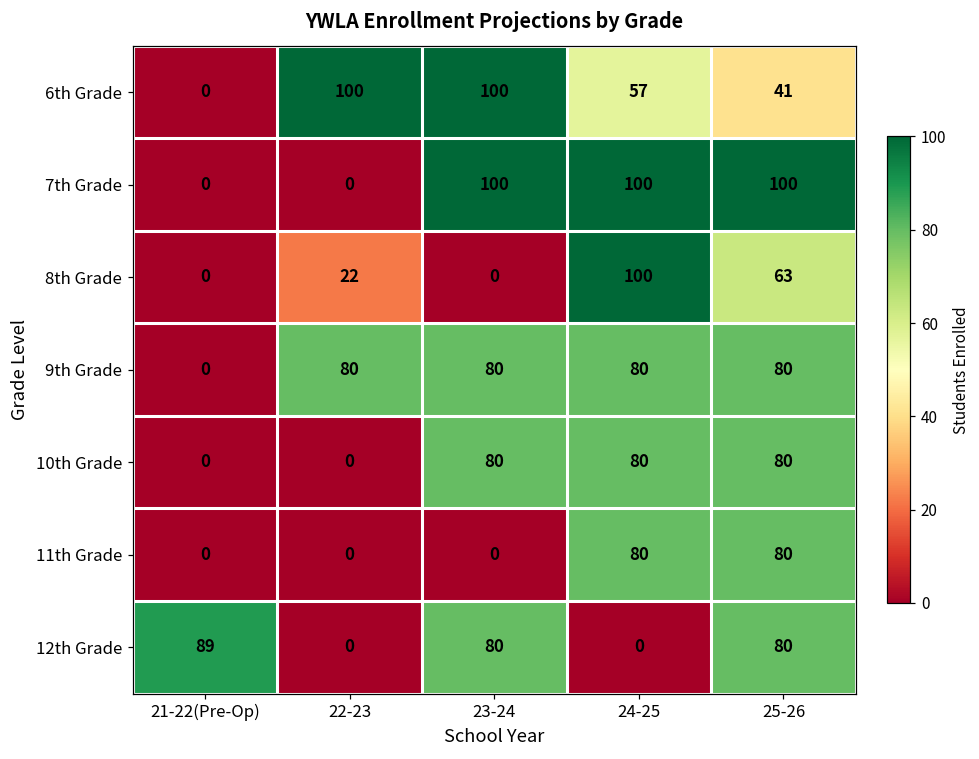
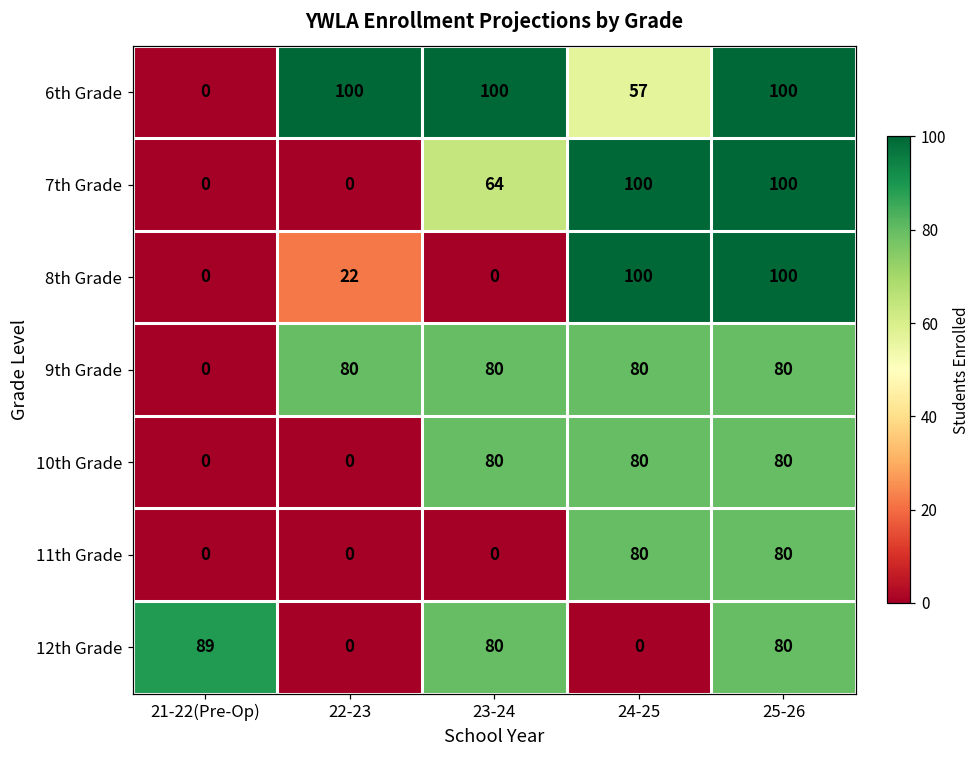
  {
    "6th Grade": {
      "21-22(Pre-Op)": 0,
      "22-23": 100,
      "23-24": 100,
      "24-25": 57,
-     "25-26": 41
+     "25-26": 100
    },
    "7th Grade": {
      "21-22(Pre-Op)": 0,
      "22-23": 0,
-     "23-24": 100,
+     "23-24": 64,
      "24-25": 100,
      "25-26": 100
    },
    "8th Grade": {
      "21-22(Pre-Op)": 0,
      "22-23": 22,
      "23-24": 0,
      "24-25": 100,
-     "25-26": 63
+     "25-26": 100
    },
    "9th Grade": {
      "21-22(Pre-Op)": 0,
      "22-23": 80,
      "23-24": 80,
      "24-25": 80,
      "25-26": 80
    },
    "10th Grade": {
      "21-22(Pre-Op)": 0,
      "22-23": 0,
      "23-24": 80,
      "24-25": 80,
      "25-26": 80
    },
    "11th Grade": {
      "21-22(Pre-Op)": 0,
      "22-23": 0,
      "23-24": 0,
      "24-25": 80,
      "25-26": 80
    },
    "12th Grade": {
      "21-22(Pre-Op)": 89,
      "22-23": 0,
      "23-24": 80,
      "24-25": 0,
      "25-26": 80
    }
  }
